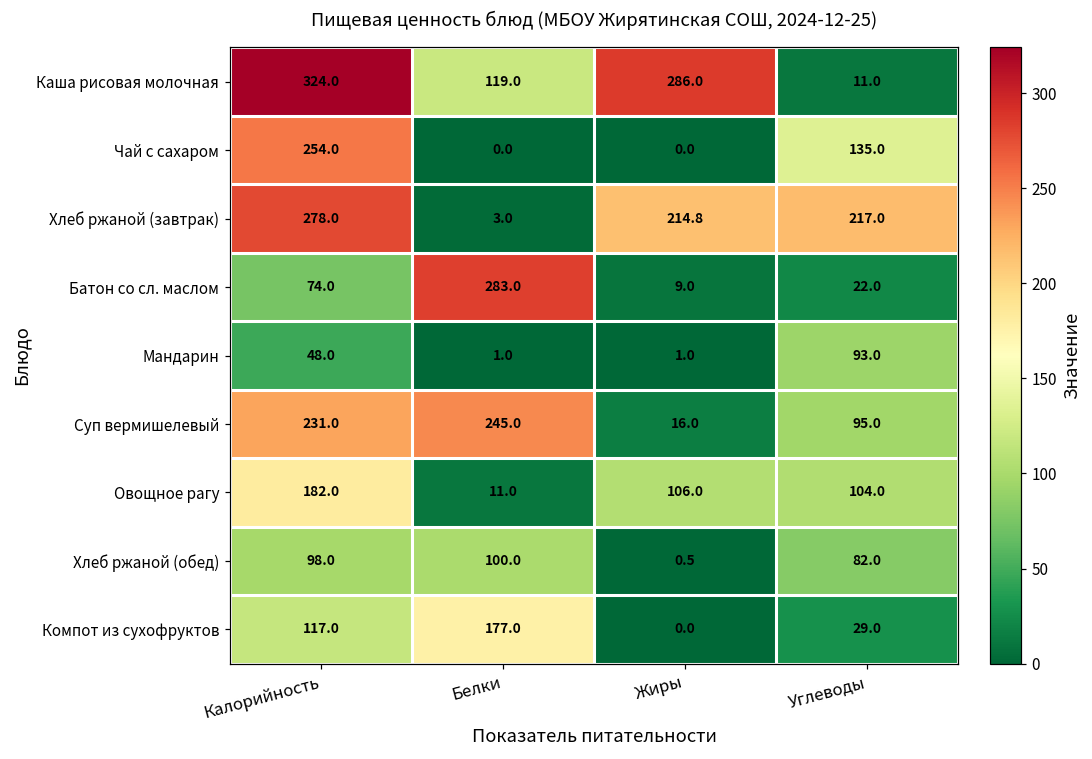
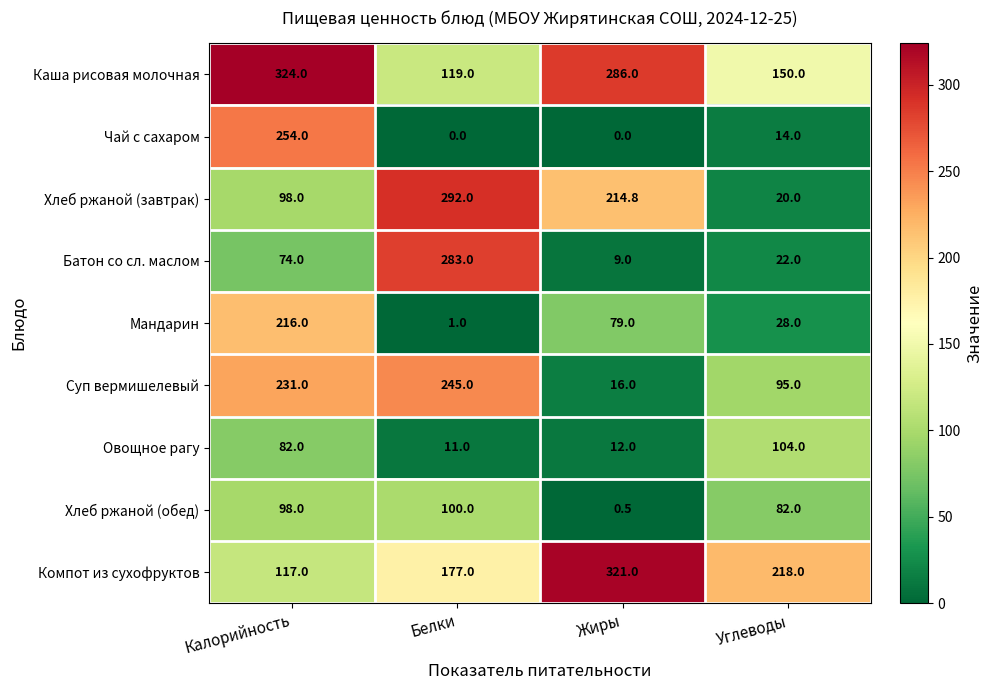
  {
    "Каша рисовая молочная": {
      "Калорийность": 324.0,
      "Белки": 119.0,
      "Жиры": 286.0,
-     "Углеводы": 11.0
+     "Углеводы": 150.0
    },
    "Чай с сахаром": {
      "Калорийность": 254.0,
      "Белки": 0.0,
      "Жиры": 0.0,
-     "Углеводы": 135.0
+     "Углеводы": 14.0
    },
    "Хлеб ржаной (завтрак)": {
-     "Калорийность": 278.0,
-     "Белки": 3.0,
+     "Калорийность": 98.0,
+     "Белки": 292.0,
      "Жиры": 214.8,
-     "Углеводы": 217.0
+     "Углеводы": 20.0
    },
    "Батон со сл. маслом": {
      "Калорийность": 74.0,
      "Белки": 283.0,
      "Жиры": 9.0,
      "Углеводы": 22.0
    },
    "Мандарин": {
-     "Калорийность": 48.0,
+     "Калорийность": 216.0,
      "Белки": 1.0,
-     "Жиры": 1.0,
-     "Углеводы": 93.0
+     "Жиры": 79.0,
+     "Углеводы": 28.0
    },
    "Суп вермишелевый": {
      "Калорийность": 231.0,
      "Белки": 245.0,
      "Жиры": 16.0,
      "Углеводы": 95.0
    },
    "Овощное рагу": {
-     "Калорийность": 182.0,
+     "Калорийность": 82.0,
      "Белки": 11.0,
-     "Жиры": 106.0,
+     "Жиры": 12.0,
      "Углеводы": 104.0
    },
    "Хлеб ржаной (обед)": {
      "Калорийность": 98.0,
      "Белки": 100.0,
      "Жиры": 0.5,
      "Углеводы": 82.0
    },
    "Компот из сухофруктов": {
      "Калорийность": 117.0,
      "Белки": 177.0,
-     "Жиры": 0.0,
-     "Углеводы": 29.0
+     "Жиры": 321.0,
+     "Углеводы": 218.0
    }
  }
